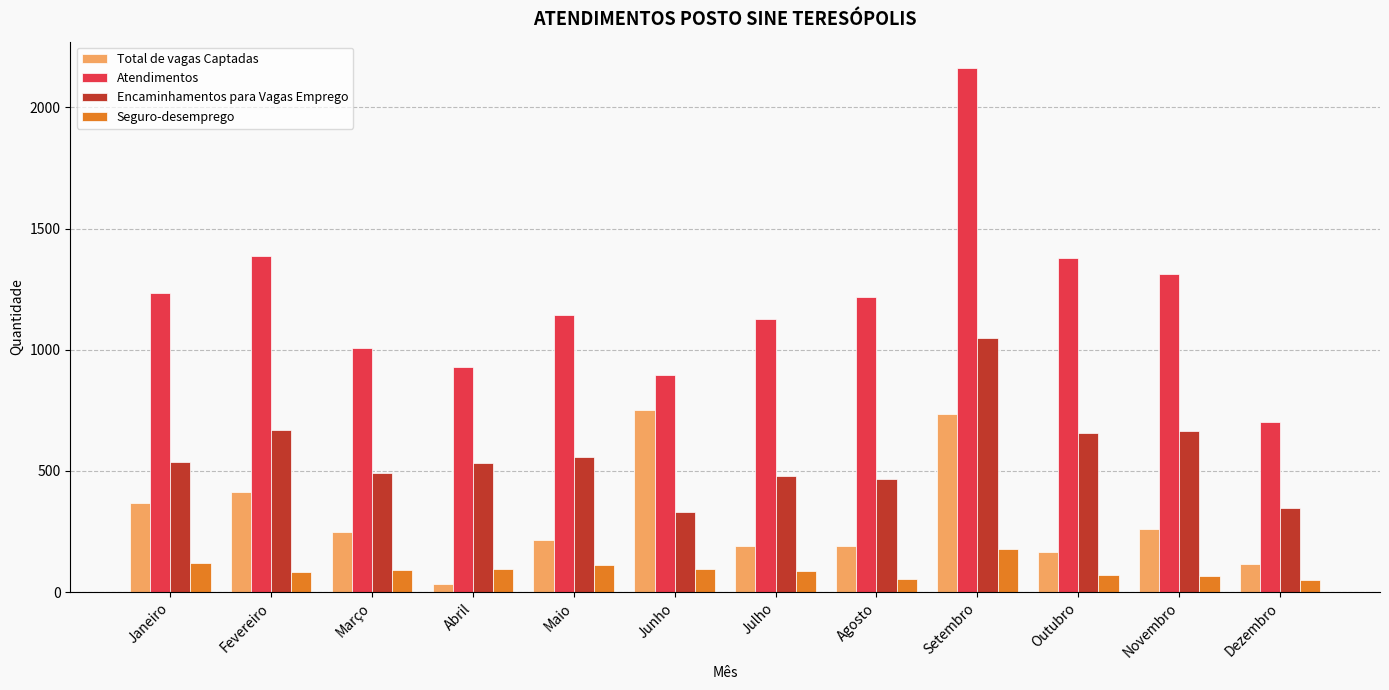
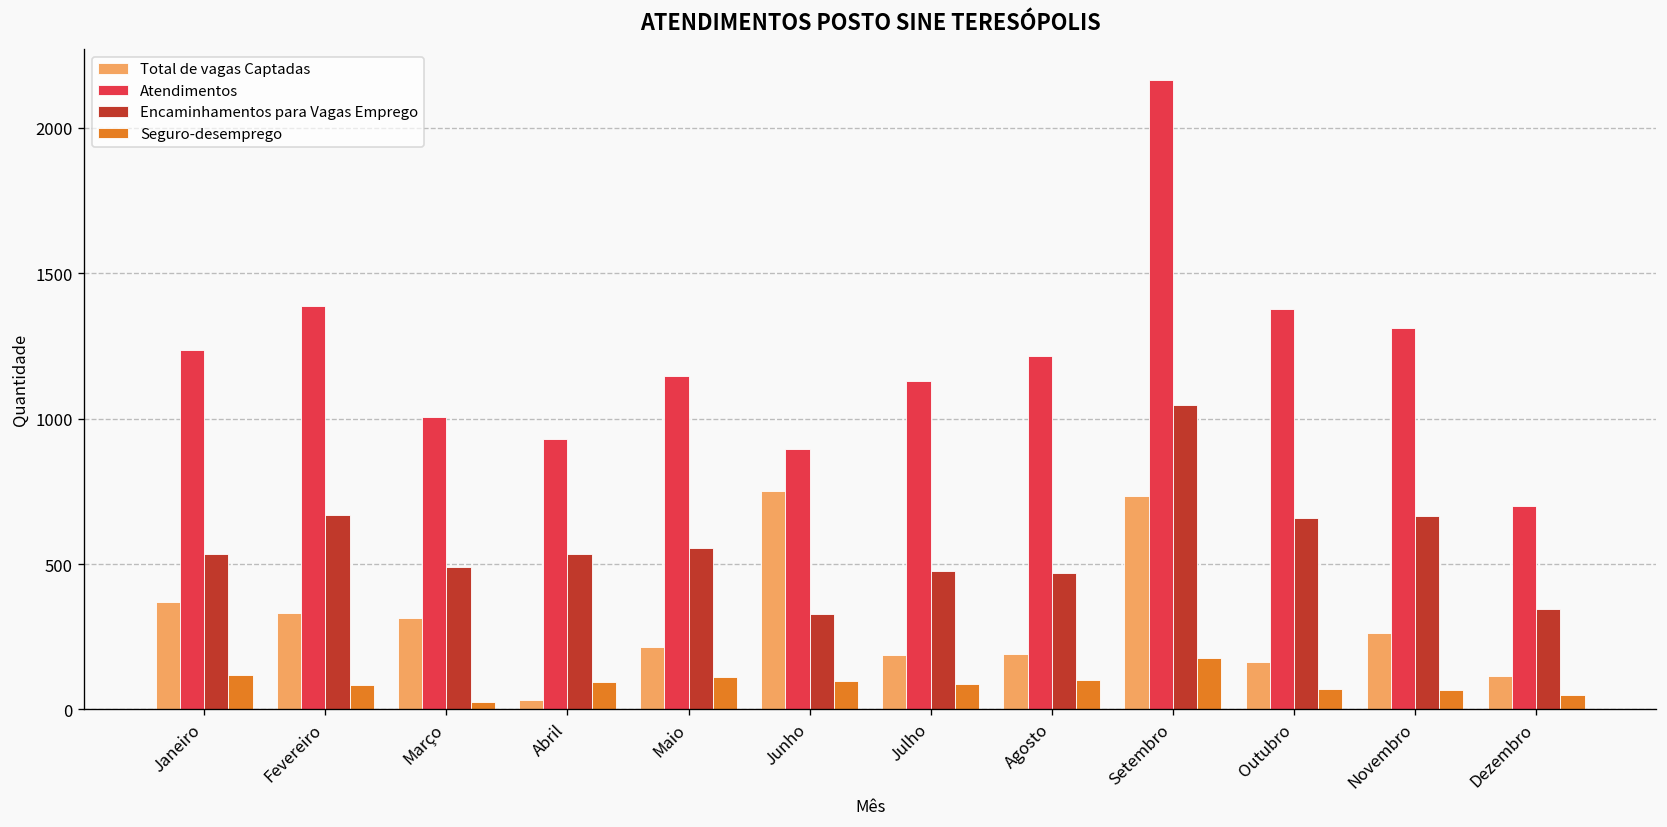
  {
    "Total de vagas Captadas": {
      "Janeiro": 370,
-     "Fevereiro": 410,
-     "Março": 250,
+     "Fevereiro": 330,
+     "Março": 320,
      "Abril": 30,
      "Maio": 210,
      "Junho": 750,
      "Julho": 190,
      "Agosto": 190,
      "Setembro": 730,
      "Outubro": 160,
      "Novembro": 260,
      "Dezembro": 110
    },
    "Seguro-desemprego": {
      "Janeiro": 120,
      "Fevereiro": 80,
-     "Março": 90,
+     "Março": 30,
      "Abril": 90,
      "Maio": 110,
      "Junho": 100,
      "Julho": 90,
-     "Agosto": 50,
+     "Agosto": 100,
      "Setembro": 180,
      "Outubro": 70,
      "Novembro": 70,
      "Dezembro": 50
    }
  }
